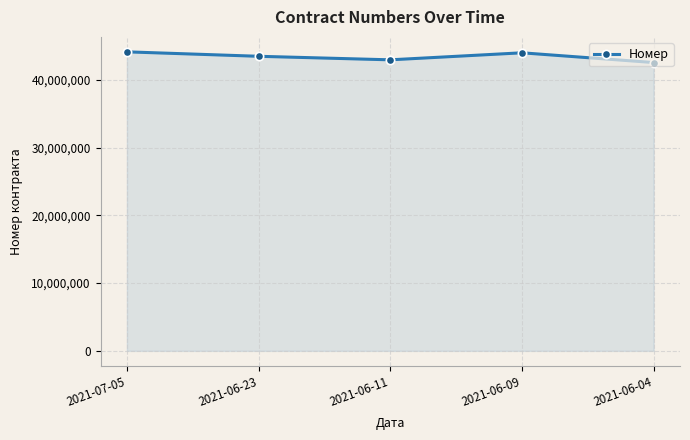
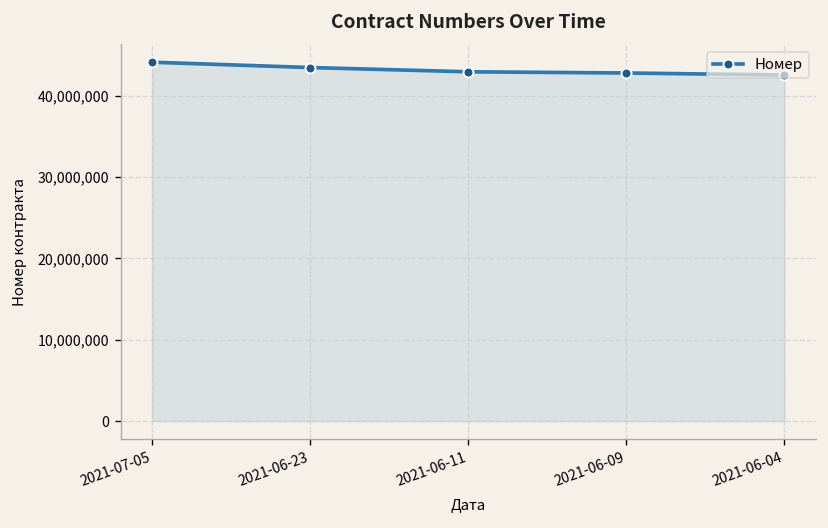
  {
    "2021-07-05": "44,000,000",
    "2021-06-23": "43,000,000",
    "2021-06-11": "43,000,000",
-   "2021-06-09": "44,000,000"
+   "2021-06-09": "43,000,000"
  }
